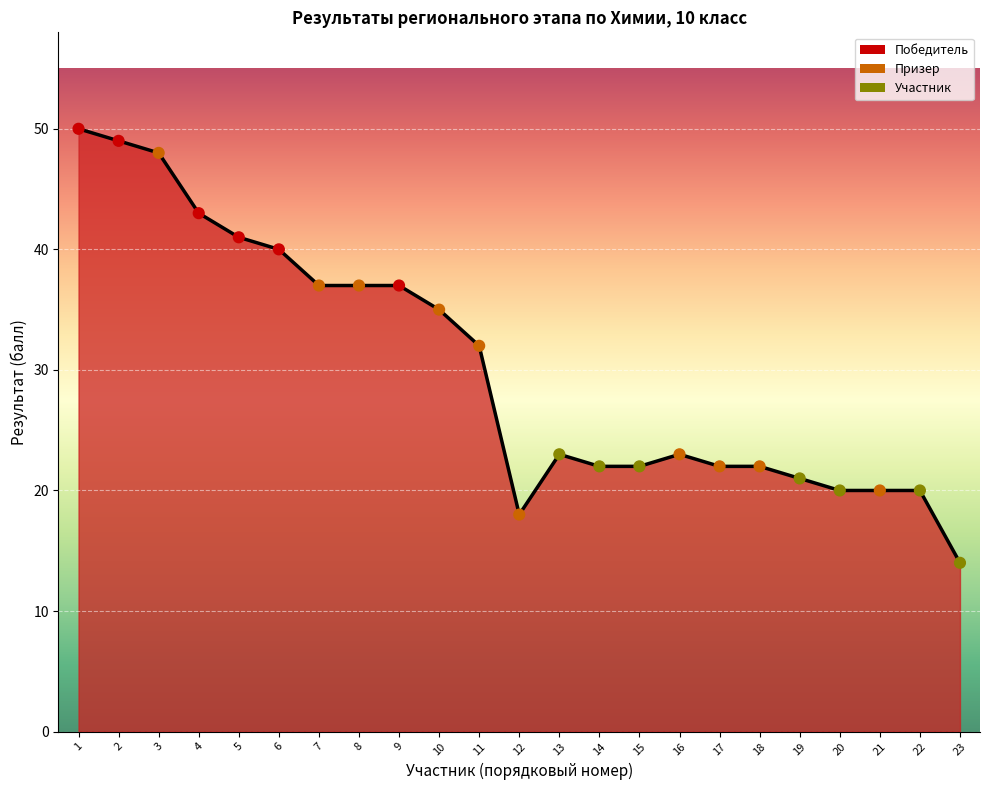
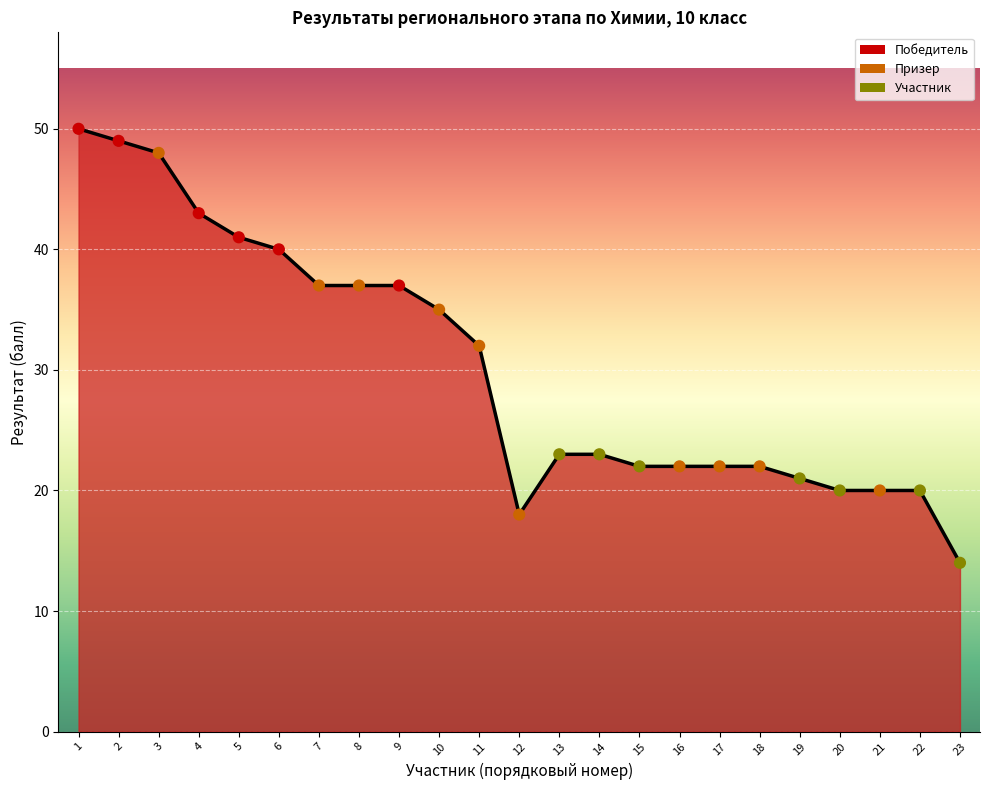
  {
    "1": 50,
    "2": 49,
    "3": 48,
    "4": 43,
    "5": 41,
    "6": 40,
    "7": 37,
    "8": 37,
    "9": 37,
    "10": 35,
    "11": 32,
    "12": 18,
    "13": 23,
-   "14": 22,
+   "14": 23,
    "15": 22,
-   "16": 23,
+   "16": 22,
    "17": 22,
    "18": 22,
    "19": 21,
    "20": 20,
    "21": 20,
    "22": 20,
    "23": 14
  }
